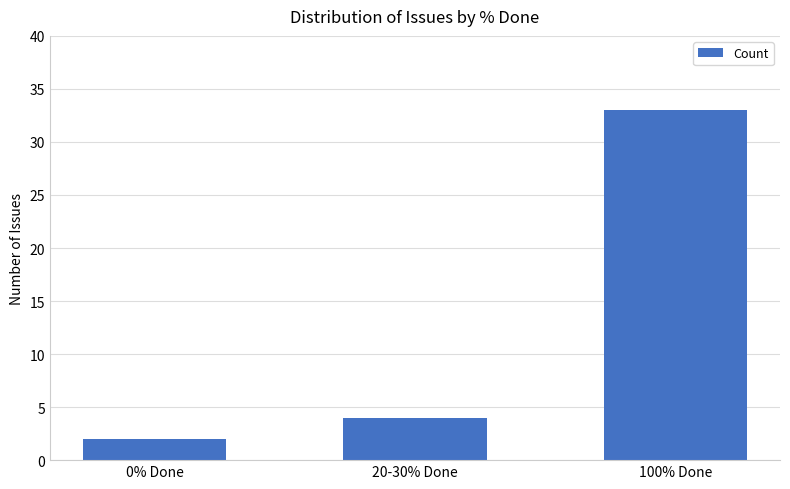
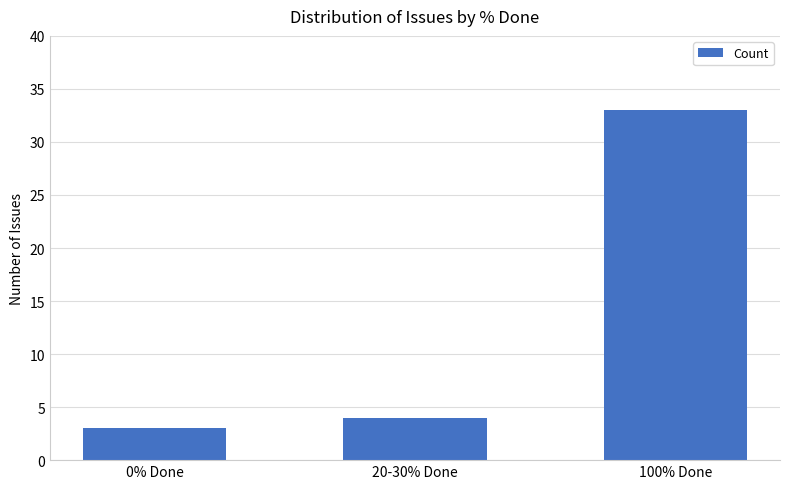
  {
-   "0% Done": 2,
+   "0% Done": 3,
    "20-30% Done": 4,
    "100% Done": 33
  }
